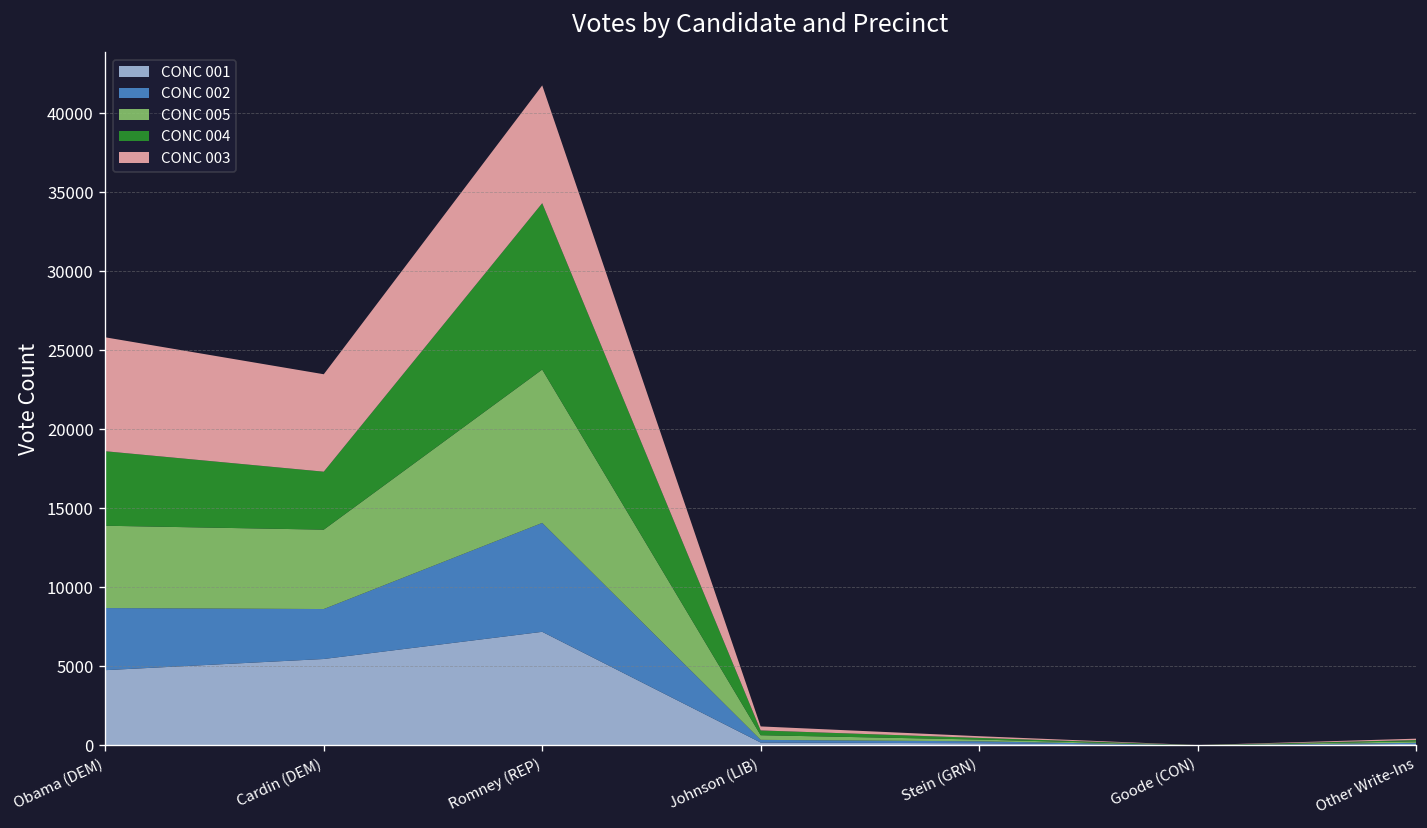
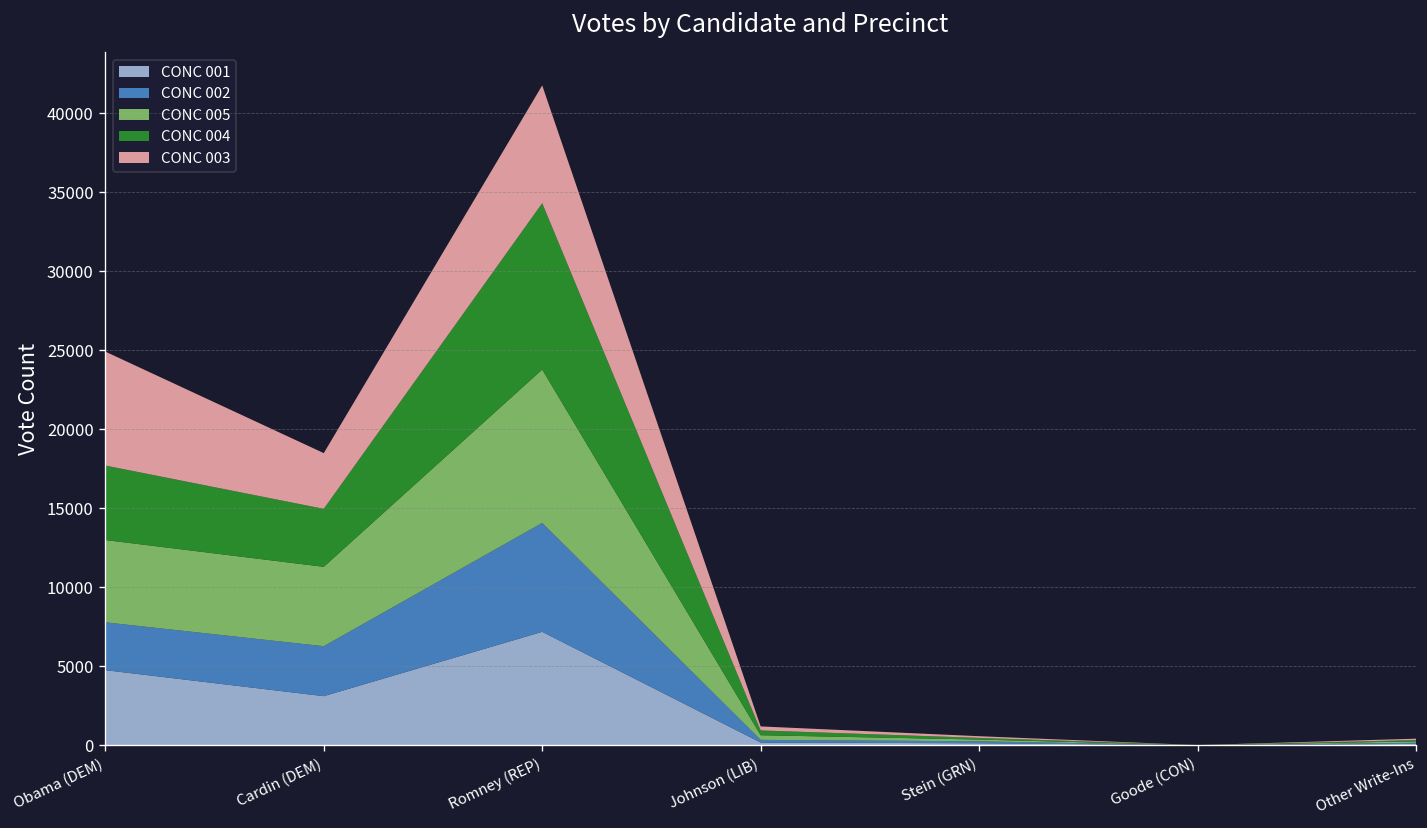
  {
    "CONC 001": {
      "Obama (DEM)": 4800,
-     "Cardin (DEM)": 5500,
+     "Cardin (DEM)": 3100,
      "Romney (REP)": 7200
    },
    "CONC 002": {
-     "Obama (DEM)": 3900,
+     "Obama (DEM)": 3000,
      "Cardin (DEM)": 3200,
      "Romney (REP)": 6900
    },
    "CONC 005": {
      "Obama (DEM)": 5200,
      "Cardin (DEM)": 5000,
      "Romney (REP)": 9700,
      "Johnson (LIB)": 300
    },
    "CONC 004": {
      "Obama (DEM)": 4700,
      "Cardin (DEM)": 3700,
      "Romney (REP)": 10500,
      "Johnson (LIB)": 300
    },
    "CONC 003": {
      "Obama (DEM)": 7200,
-     "Cardin (DEM)": 6200,
+     "Cardin (DEM)": 3500,
      "Romney (REP)": 7500,
      "Johnson (LIB)": 300
    }
  }
